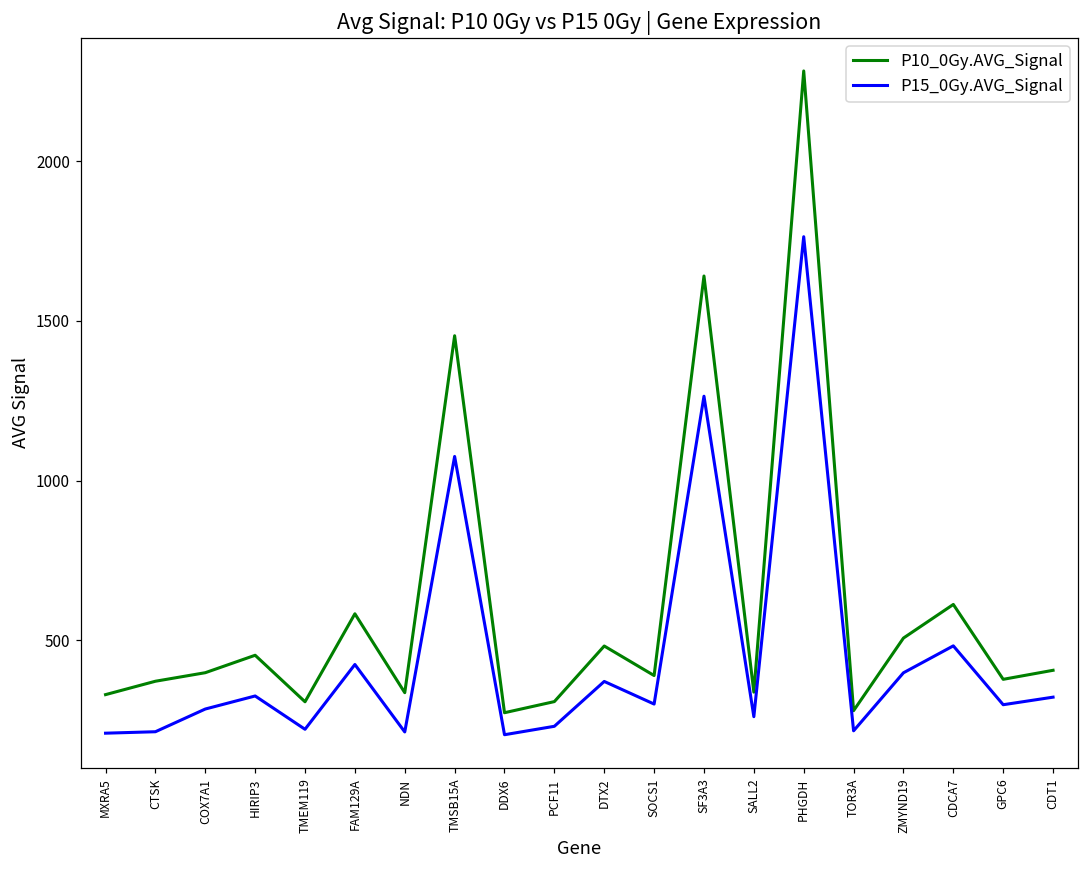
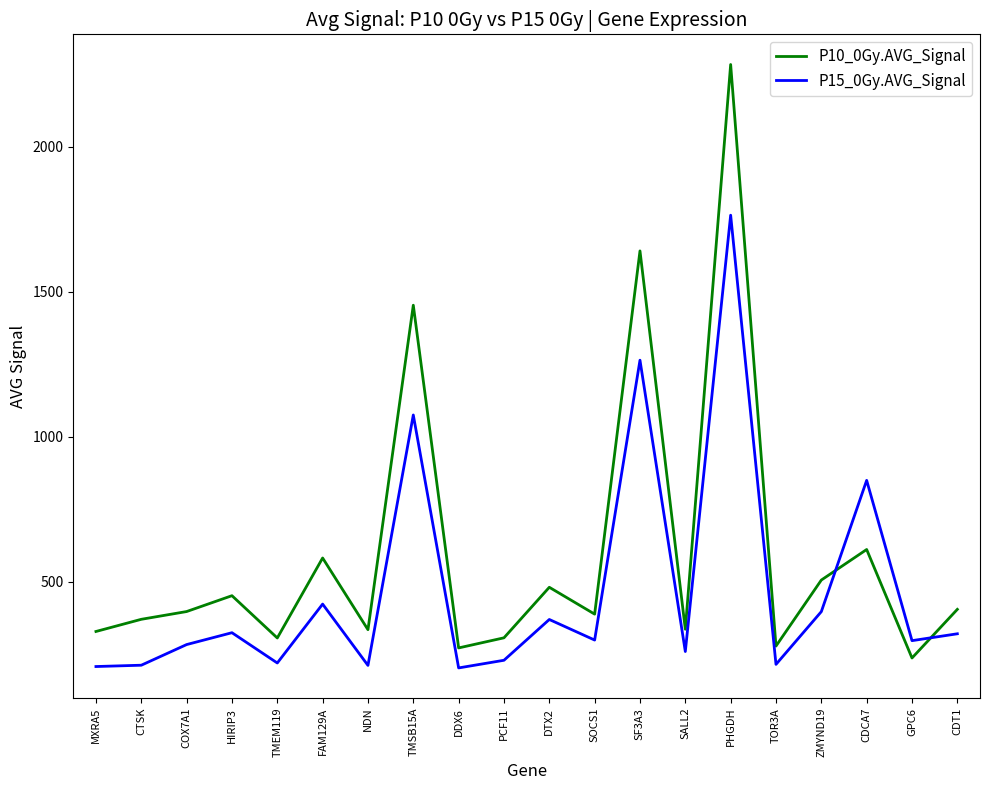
  {
    "P10_0Gy.AVG_Signal": {
      "MXRA5": 330,
      "CTSK": 370,
      "COX7A1": 400,
      "HIRIP3": 450,
      "TMEM119": 310,
      "FAM129A": 580,
      "NDN": 340,
      "TMSB15A": 1450,
      "DDX6": 270,
      "PCF11": 310,
      "DTX2": 480,
      "SOCS1": 390,
      "SF3A3": 1640,
      "SALL2": 340,
      "PHGDH": 2280,
      "TOR3A": 280,
      "ZMYND19": 510,
      "CDCA7": 610,
-     "GPC6": 380,
+     "GPC6": 240,
      "CDT1": 410
    },
    "P15_0Gy.AVG_Signal": {
      "MXRA5": 210,
      "CTSK": 210,
      "COX7A1": 280,
      "HIRIP3": 330,
      "TMEM119": 220,
      "FAM129A": 420,
      "NDN": 210,
      "TMSB15A": 1080,
      "DDX6": 200,
      "PCF11": 230,
      "DTX2": 370,
      "SOCS1": 300,
      "SF3A3": 1260,
      "SALL2": 260,
      "PHGDH": 1760,
      "TOR3A": 220,
      "ZMYND19": 400,
-     "CDCA7": 480,
+     "CDCA7": 850,
      "GPC6": 300,
      "CDT1": 320
    }
  }
